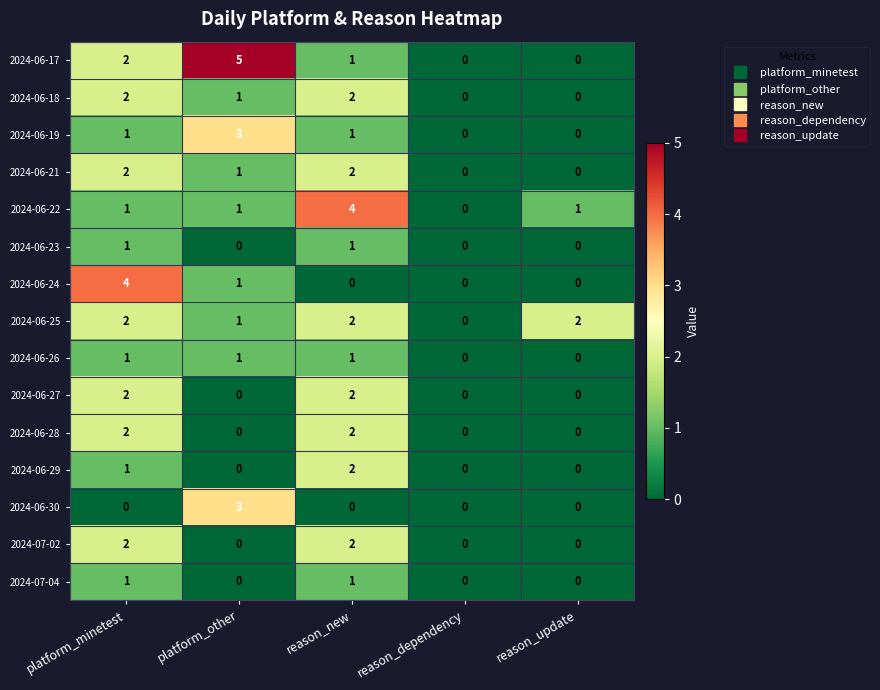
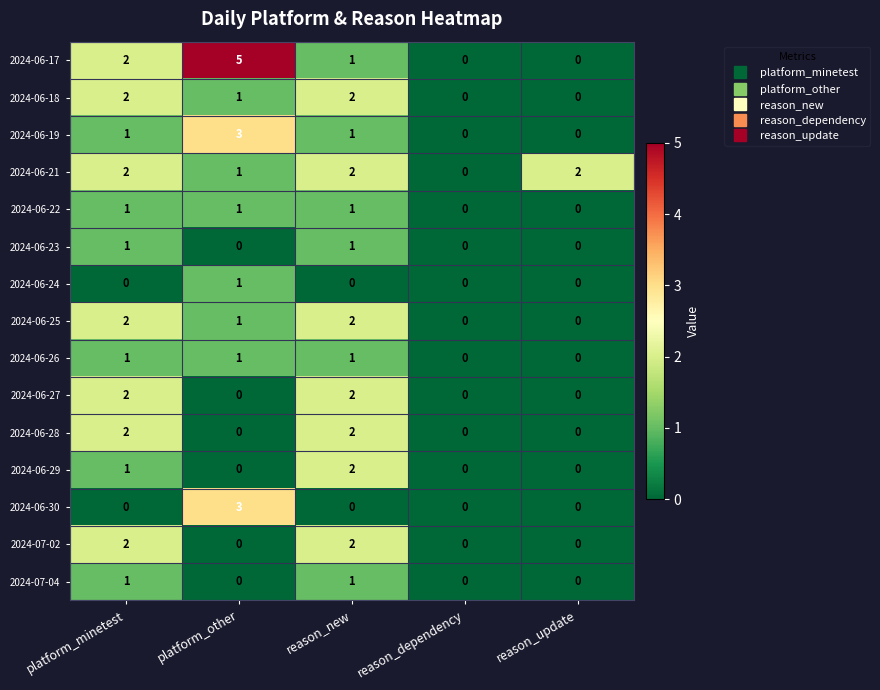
  {
    "2024-06-17": {
      "platform_minetest": 2,
      "platform_other": 5,
      "reason_new": 1,
      "reason_dependency": 0,
      "reason_update": 0
    },
    "2024-06-18": {
      "platform_minetest": 2,
      "platform_other": 1,
      "reason_new": 2,
      "reason_dependency": 0,
      "reason_update": 0
    },
    "2024-06-19": {
      "platform_minetest": 1,
      "platform_other": 3,
      "reason_new": 1,
      "reason_dependency": 0,
      "reason_update": 0
    },
    "2024-06-21": {
      "platform_minetest": 2,
      "platform_other": 1,
      "reason_new": 2,
      "reason_dependency": 0,
-     "reason_update": 0
+     "reason_update": 2
    },
    "2024-06-22": {
      "platform_minetest": 1,
      "platform_other": 1,
-     "reason_new": 4,
+     "reason_new": 1,
      "reason_dependency": 0,
-     "reason_update": 1
+     "reason_update": 0
    },
    "2024-06-23": {
      "platform_minetest": 1,
      "platform_other": 0,
      "reason_new": 1,
      "reason_dependency": 0,
      "reason_update": 0
    },
    "2024-06-24": {
-     "platform_minetest": 4,
+     "platform_minetest": 0,
      "platform_other": 1,
      "reason_new": 0,
      "reason_dependency": 0,
      "reason_update": 0
    },
    "2024-06-25": {
      "platform_minetest": 2,
      "platform_other": 1,
      "reason_new": 2,
      "reason_dependency": 0,
-     "reason_update": 2
+     "reason_update": 0
    },
    "2024-06-26": {
      "platform_minetest": 1,
      "platform_other": 1,
      "reason_new": 1,
      "reason_dependency": 0,
      "reason_update": 0
    },
    "2024-06-27": {
      "platform_minetest": 2,
      "platform_other": 0,
      "reason_new": 2,
      "reason_dependency": 0,
      "reason_update": 0
    },
    "2024-06-28": {
      "platform_minetest": 2,
      "platform_other": 0,
      "reason_new": 2,
      "reason_dependency": 0,
      "reason_update": 0
    },
    "2024-06-29": {
      "platform_minetest": 1,
      "platform_other": 0,
      "reason_new": 2,
      "reason_dependency": 0,
      "reason_update": 0
    },
    "2024-06-30": {
      "platform_minetest": 0,
      "platform_other": 3,
      "reason_new": 0,
      "reason_dependency": 0,
      "reason_update": 0
    },
    "2024-07-02": {
      "platform_minetest": 2,
      "platform_other": 0,
      "reason_new": 2,
      "reason_dependency": 0,
      "reason_update": 0
    },
    "2024-07-04": {
      "platform_minetest": 1,
      "platform_other": 0,
      "reason_new": 1,
      "reason_dependency": 0,
      "reason_update": 0
    }
  }
